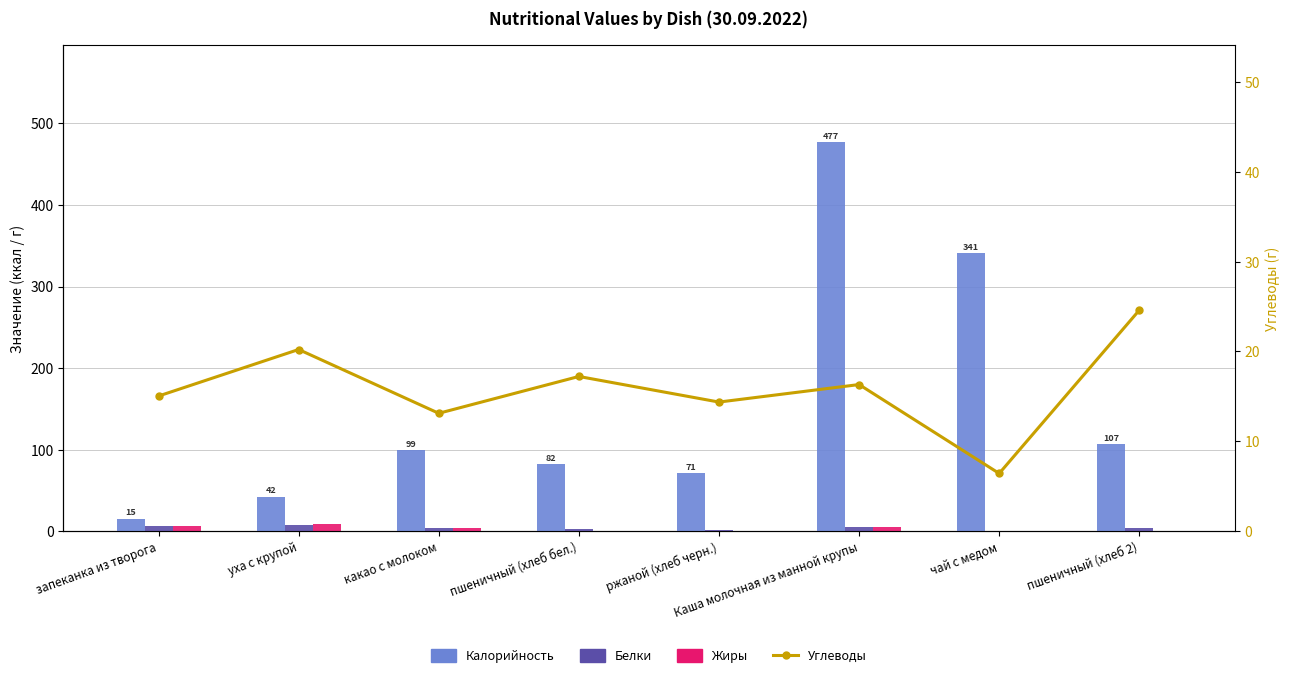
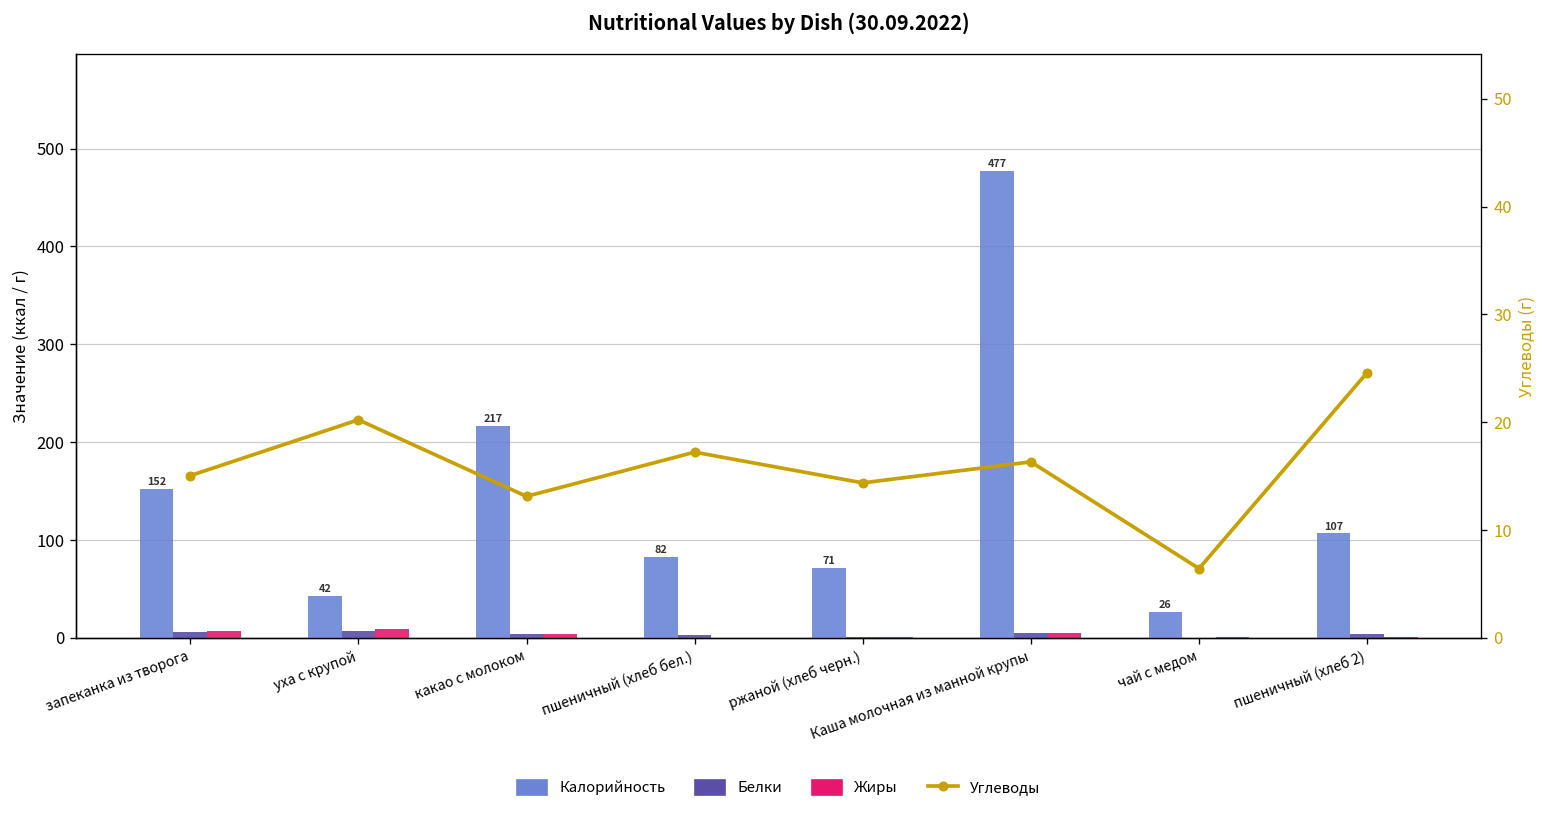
  {
    "Калорийность": {
-     "запеканка из творога": 15,
+     "запеканка из творога": 152,
      "уха с крупой": 42,
-     "какао с молоком": 99,
+     "какао с молоком": 217,
      "пшеничный (хлеб бел.)": 82,
      "ржаной (хлеб черн.)": 71,
      "Каша молочная из манной крупы": 477,
-     "чай с медом": 341,
+     "чай с медом": 26,
      "пшеничный (хлеб 2)": 107
    }
  }
